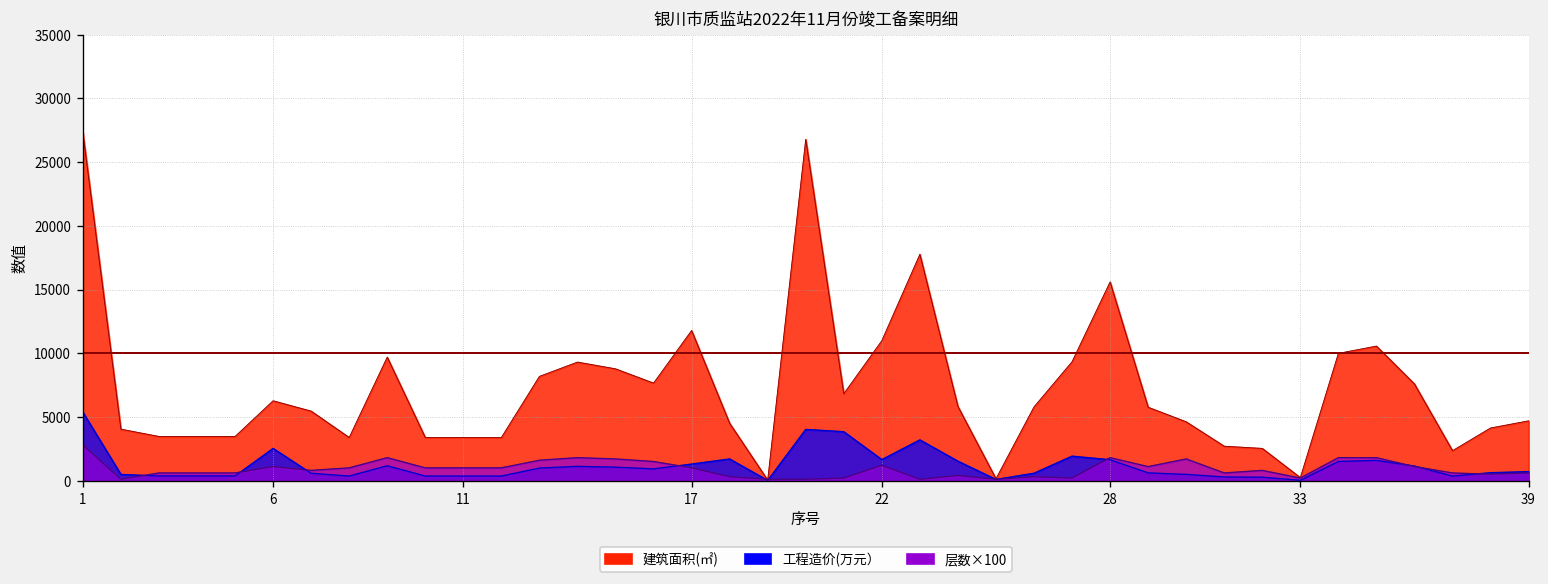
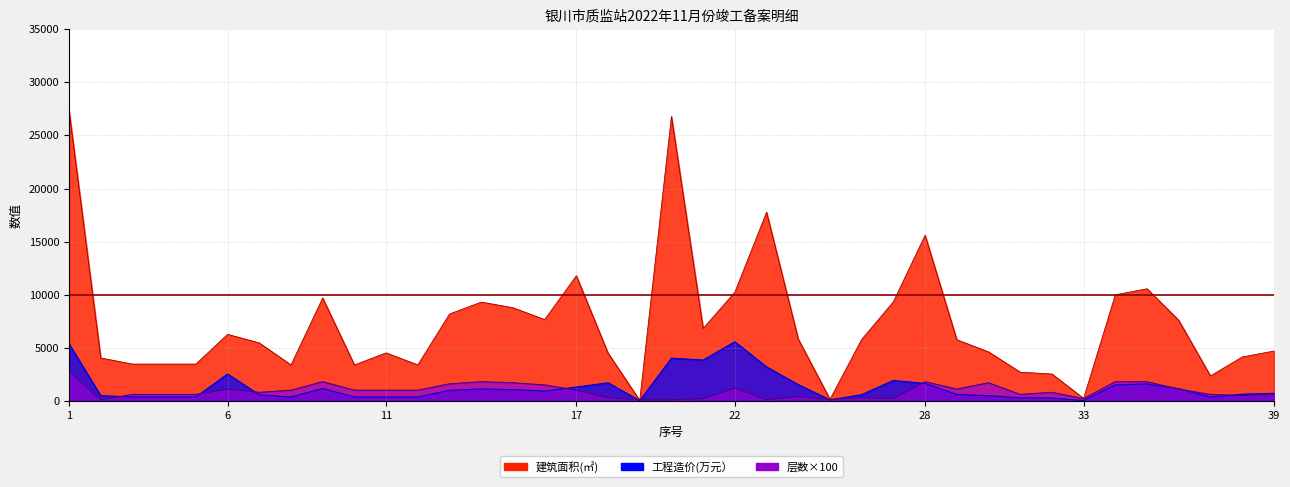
  {
    "建筑面积(㎡)": {
      "1": 27300,
      "6": 6300,
-     "11": 3400,
+     "11": 4500,
      "17": 11800,
-     "22": 11000,
+     "22": 10200,
      "28": 15600,
      "39": 4700
    },
    "工程造价(万元）": {
      "1": 5400,
      "6": 2500,
      "11": 400,
      "17": 1300,
-     "22": 1600
+     "22": 5600
    },
    "层数×100": {
      "1": 2800,
      "6": 1100,
      "11": 1000,
      "17": 1000,
      "22": 1200
    }
  }
